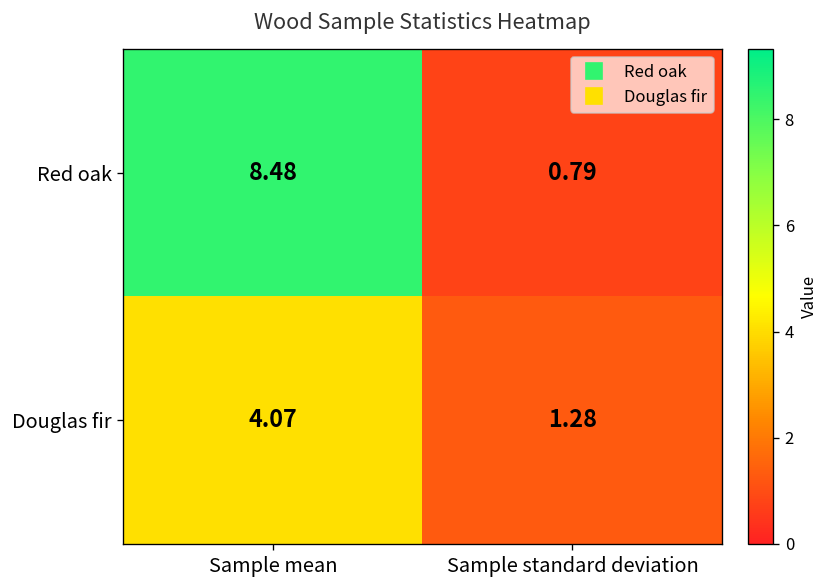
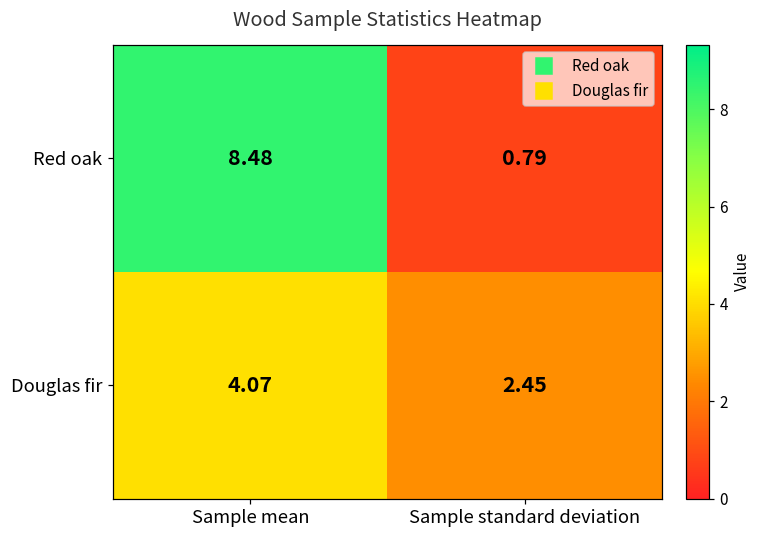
  {
    "Red oak": {
      "Sample mean": 8.48,
      "Sample standard deviation": 0.79
    },
    "Douglas fir": {
      "Sample mean": 4.07,
-     "Sample standard deviation": 1.28
+     "Sample standard deviation": 2.45
    }
  }
